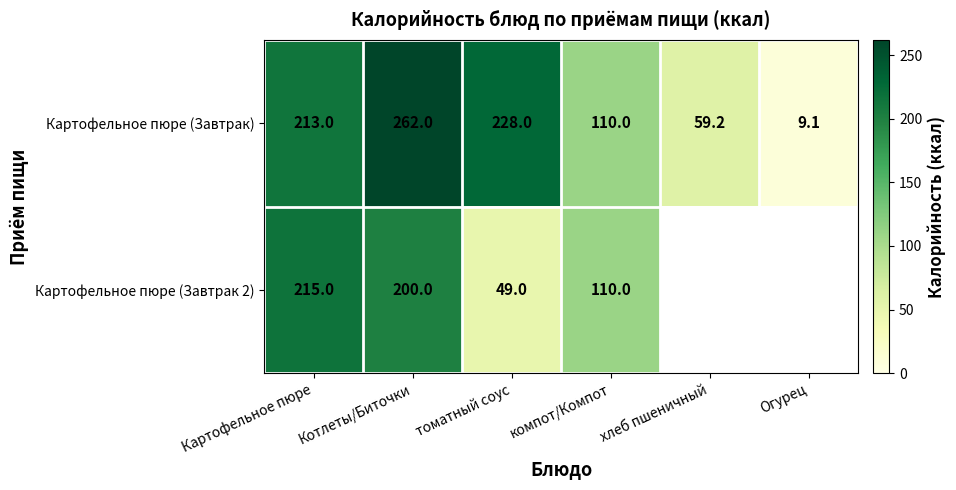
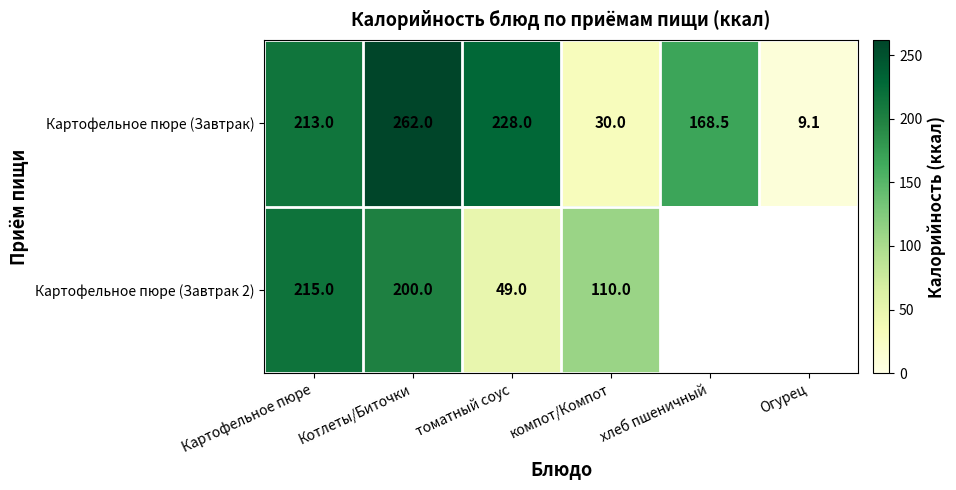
  {
    "Картофельное пюре (Завтрак)": {
      "Картофельное пюре": 213.0,
      "Котлеты/Биточки": 262.0,
      "томатный соус": 228.0,
-     "компот/Компот": 110.0,
-     "хлеб пшеничный": 59.2,
+     "компот/Компот": 30.0,
+     "хлеб пшеничный": 168.5,
      "Огурец": 9.1
    },
    "Картофельное пюре (Завтрак 2)": {
      "Картофельное пюре": 215.0,
      "Котлеты/Биточки": 200.0,
      "томатный соус": 49.0,
      "компот/Компот": 110.0
    }
  }
